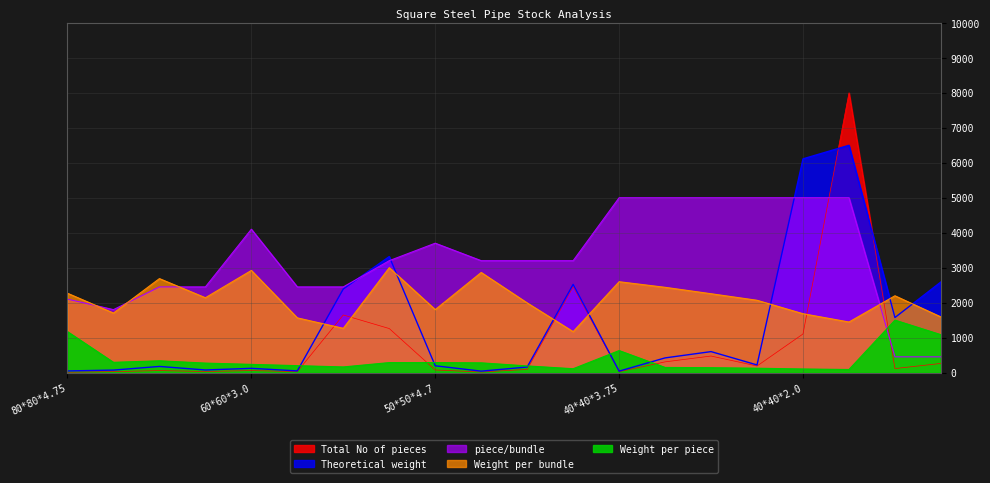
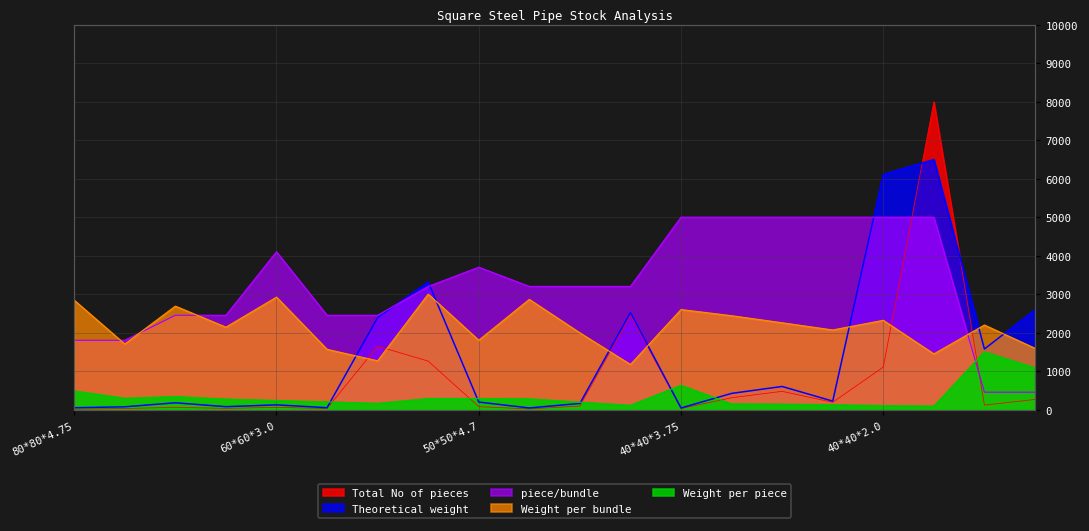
  {
    "Total No of pieces": {
      "50*50*4.7": 100,
      "40*40*2.0": 1100
    },
    "Theoretical weight": {
      "50*50*4.7": 200,
      "40*40*2.0": 6100
    },
    "piece/bundle": {
-     "80*80*4.75": 2100,
+     "80*80*4.75": 1800,
      "60*60*3.0": 4100,
      "50*50*4.7": 3700,
      "40*40*3.75": 5000,
      "40*40*2.0": 5000
    },
    "Weight per bundle": {
-     "80*80*4.75": 2300,
+     "80*80*4.75": 2800,
      "60*60*3.0": 2900,
      "50*50*4.7": 1800,
      "40*40*3.75": 2600,
-     "40*40*2.0": 1700
+     "40*40*2.0": 2300
    },
    "Weight per piece": {
-     "80*80*4.75": 1200,
+     "80*80*4.75": 500,
      "60*60*3.0": 200,
      "50*50*4.7": 300,
      "40*40*3.75": 600,
      "40*40*2.0": 100
    }
  }
